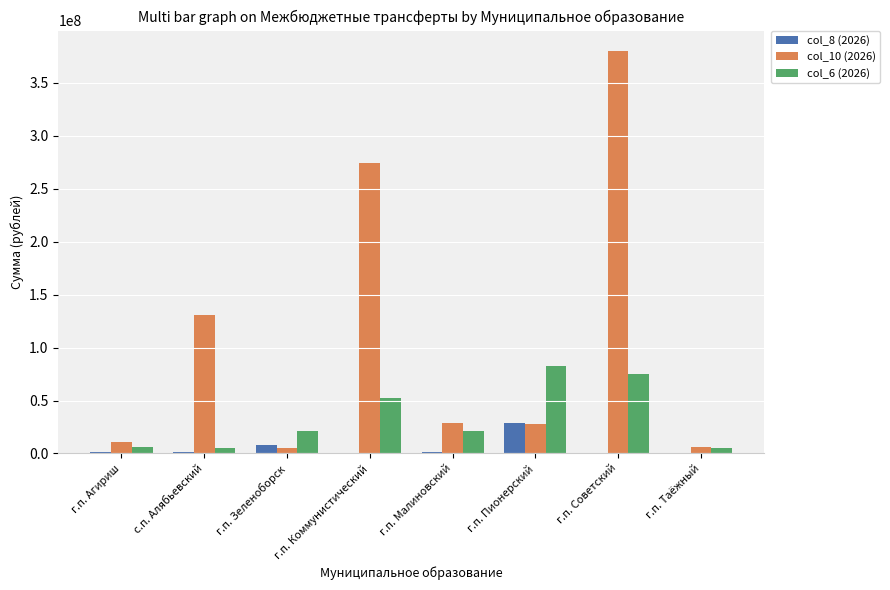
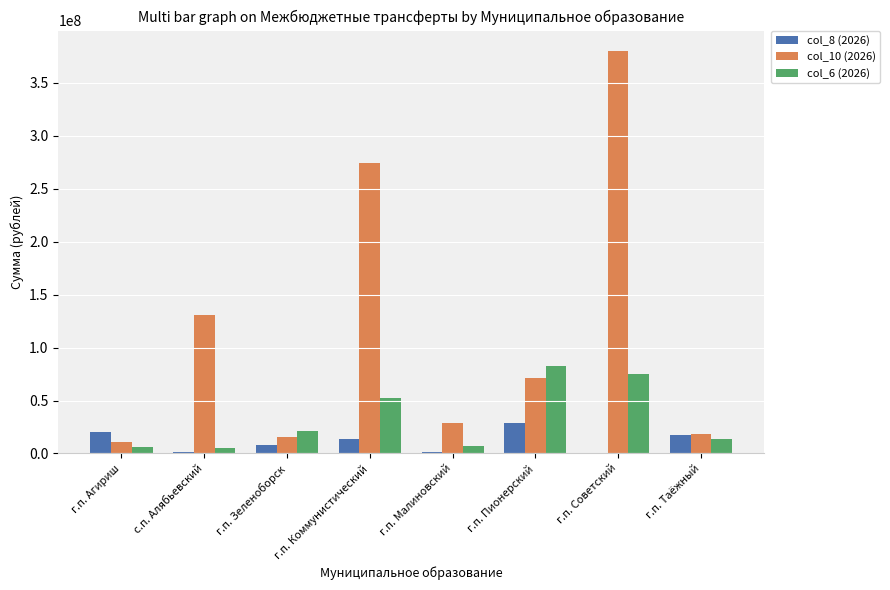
  {
    "col_8 (2026)": {
-     "г.п. Агириш": 1000000,
+     "г.п. Агириш": 21000000,
      "г.п. Зеленоборск": 8000000,
-     "г.п. Коммунистический": 0,
+     "г.п. Коммунистический": 14000000,
      "г.п. Пионерский": 29000000,
      "г.п. Советский": 0,
-     "г.п. Таёжный": 0
+     "г.п. Таёжный": 17000000
    },
    "col_10 (2026)": {
      "г.п. Агириш": 11000000,
      "с.п. Алябьевский": 131000000,
-     "г.п. Зеленоборск": 5000000,
+     "г.п. Зеленоборск": 16000000,
      "г.п. Коммунистический": 275000000,
      "г.п. Малиновский": 28000000,
-     "г.п. Пионерский": 28000000,
+     "г.п. Пионерский": 72000000,
      "г.п. Советский": 381000000,
-     "г.п. Таёжный": 6000000
+     "г.п. Таёжный": 19000000
    },
    "col_6 (2026)": {
      "г.п. Агириш": 7000000,
      "с.п. Алябьевский": 5000000,
      "г.п. Зеленоборск": 21000000,
      "г.п. Коммунистический": 52000000,
-     "г.п. Малиновский": 21000000,
+     "г.п. Малиновский": 7000000,
      "г.п. Пионерский": 83000000,
      "г.п. Советский": 75000000,
-     "г.п. Таёжный": 5000000
+     "г.п. Таёжный": 14000000
    }
  }
